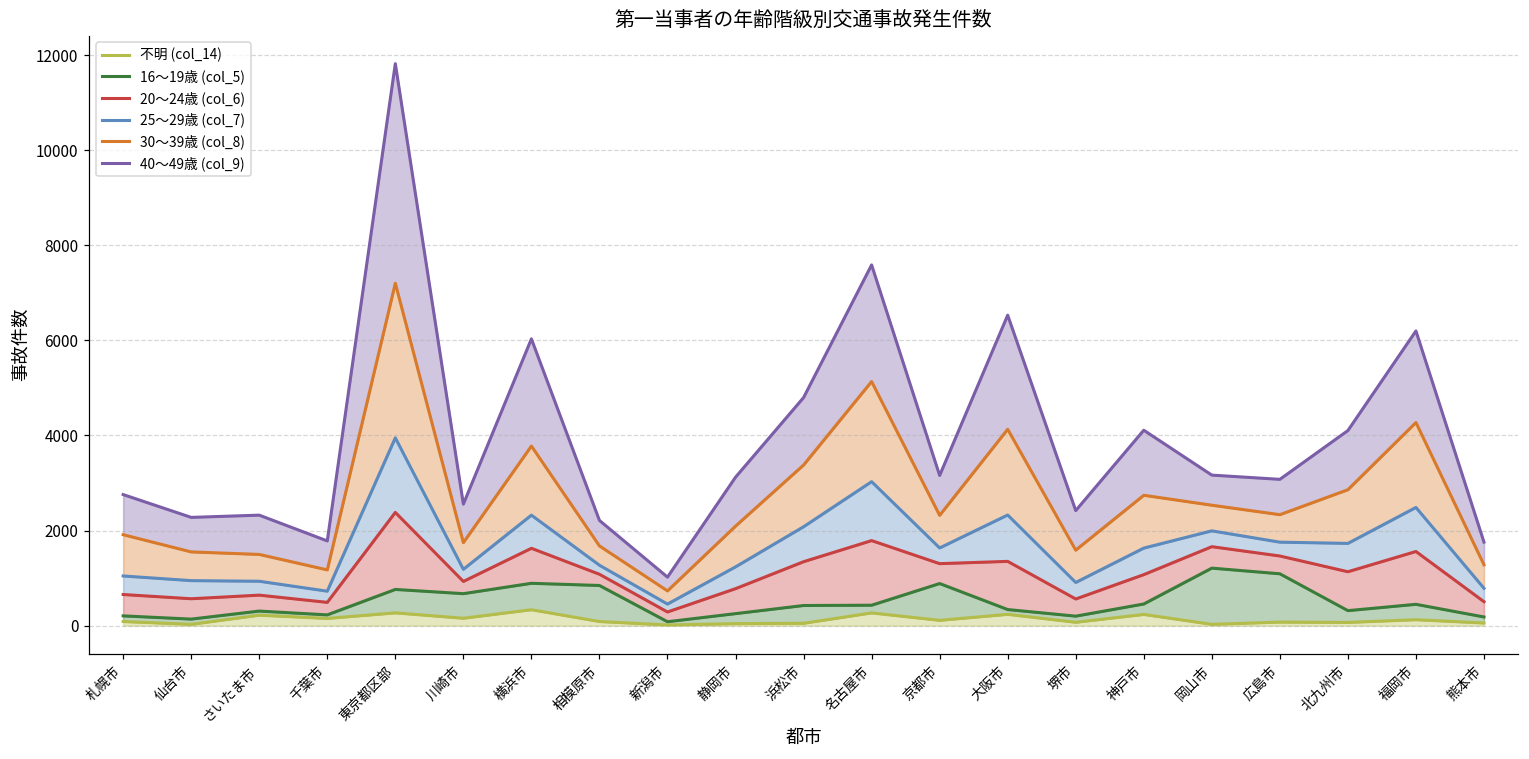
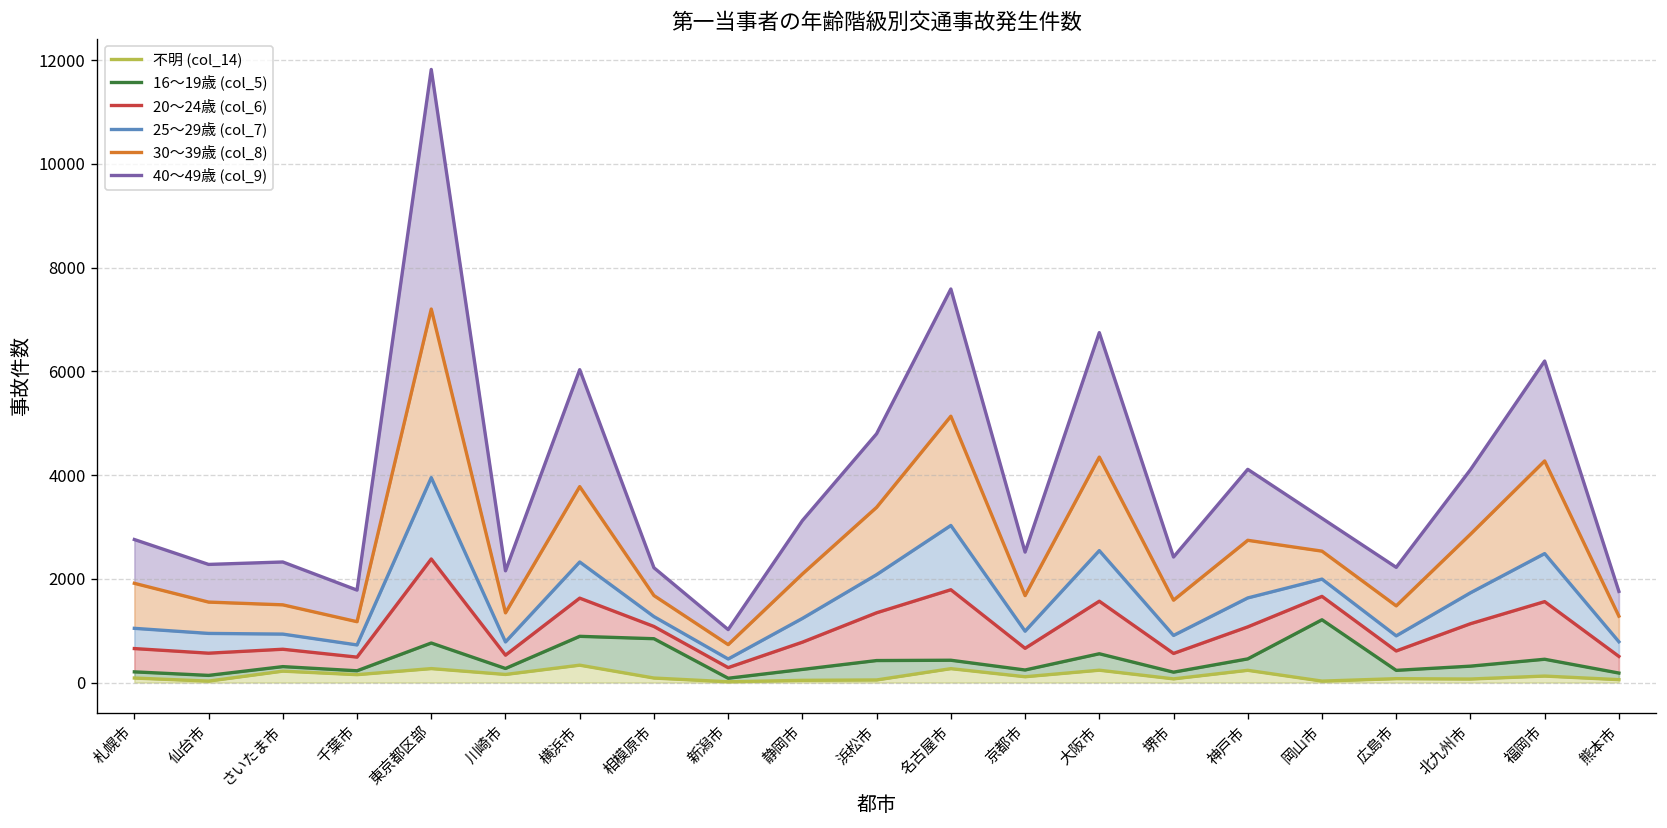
  {
    "16～19歳 (col_5)": {
      "札幌市": 100,
      "仙台市": 100,
      "さいたま市": 100,
      "千葉市": 100,
      "東京都区部": 500,
-     "川崎市": 500,
+     "川崎市": 100,
      "横浜市": 600,
      "相模原市": 800,
      "新潟市": 100,
      "静岡市": 200,
      "浜松市": 400,
      "名古屋市": 200,
-     "京都市": 800,
-     "大阪市": 100,
+     "京都市": 100,
+     "大阪市": 300,
      "堺市": 100,
      "神戸市": 200,
      "岡山市": 1200,
-     "広島市": 1000,
+     "広島市": 200,
      "北九州市": 200,
      "福岡市": 300,
      "熊本市": 100
    }
  }
